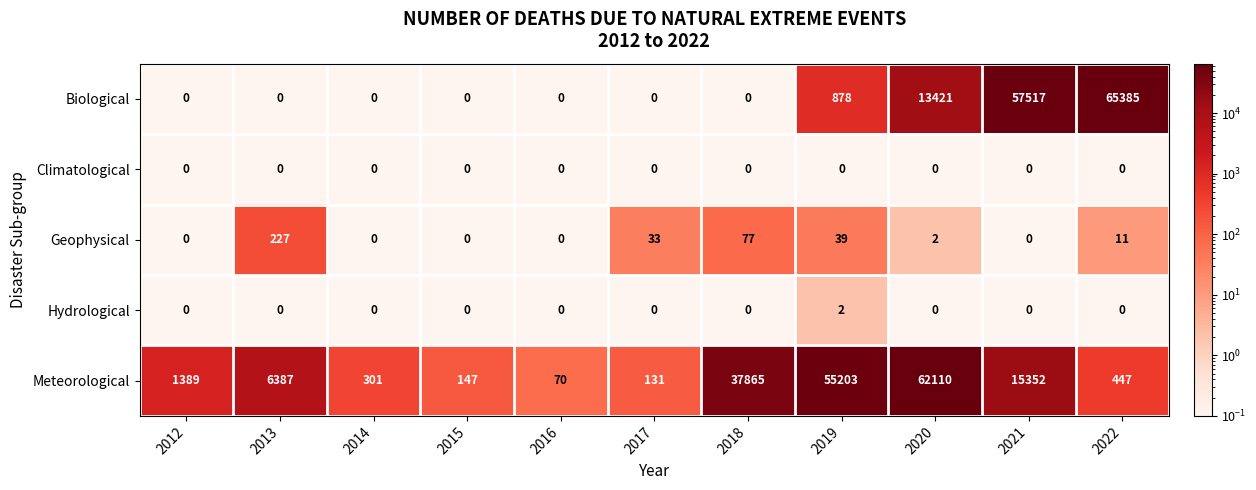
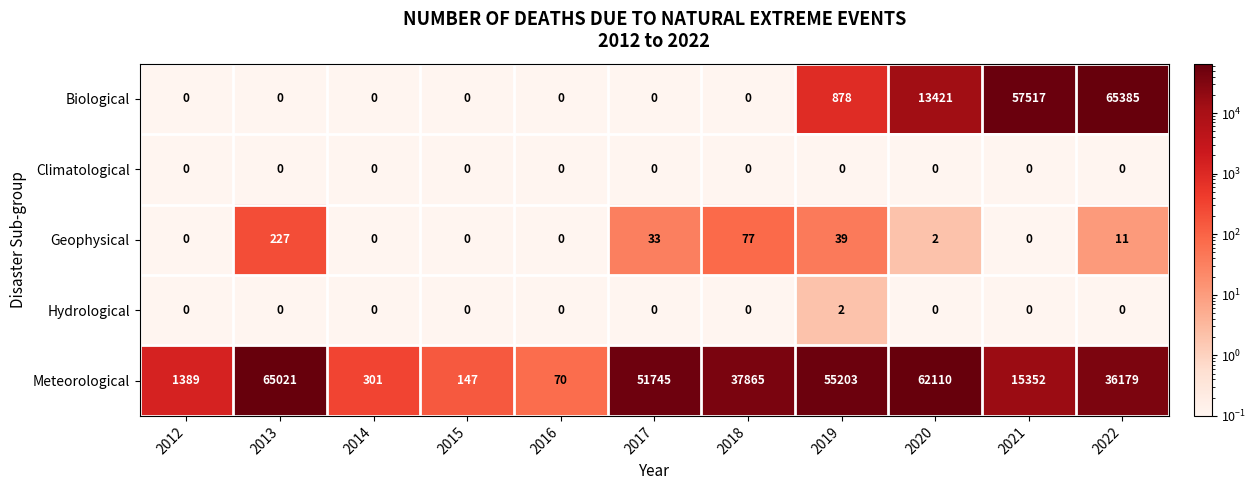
  {
    "Biological": {
      "2012": 0,
      "2013": 0,
      "2014": 0,
      "2015": 0,
      "2016": 0,
      "2017": 0,
      "2018": 0,
      "2019": 878,
      "2020": 13421,
      "2021": 57517,
      "2022": 65385
    },
    "Climatological": {
      "2012": 0,
      "2013": 0,
      "2014": 0,
      "2015": 0,
      "2016": 0,
      "2017": 0,
      "2018": 0,
      "2019": 0,
      "2020": 0,
      "2021": 0,
      "2022": 0
    },
    "Geophysical": {
      "2012": 0,
      "2013": 227,
      "2014": 0,
      "2015": 0,
      "2016": 0,
      "2017": 33,
      "2018": 77,
      "2019": 39,
      "2020": 2,
      "2021": 0,
      "2022": 11
    },
    "Hydrological": {
      "2012": 0,
      "2013": 0,
      "2014": 0,
      "2015": 0,
      "2016": 0,
      "2017": 0,
      "2018": 0,
      "2019": 2,
      "2020": 0,
      "2021": 0,
      "2022": 0
    },
    "Meteorological": {
      "2012": 1389,
-     "2013": 6387,
+     "2013": 65021,
      "2014": 301,
      "2015": 147,
      "2016": 70,
-     "2017": 131,
+     "2017": 51745,
      "2018": 37865,
      "2019": 55203,
      "2020": 62110,
      "2021": 15352,
-     "2022": 447
+     "2022": 36179
    }
  }
